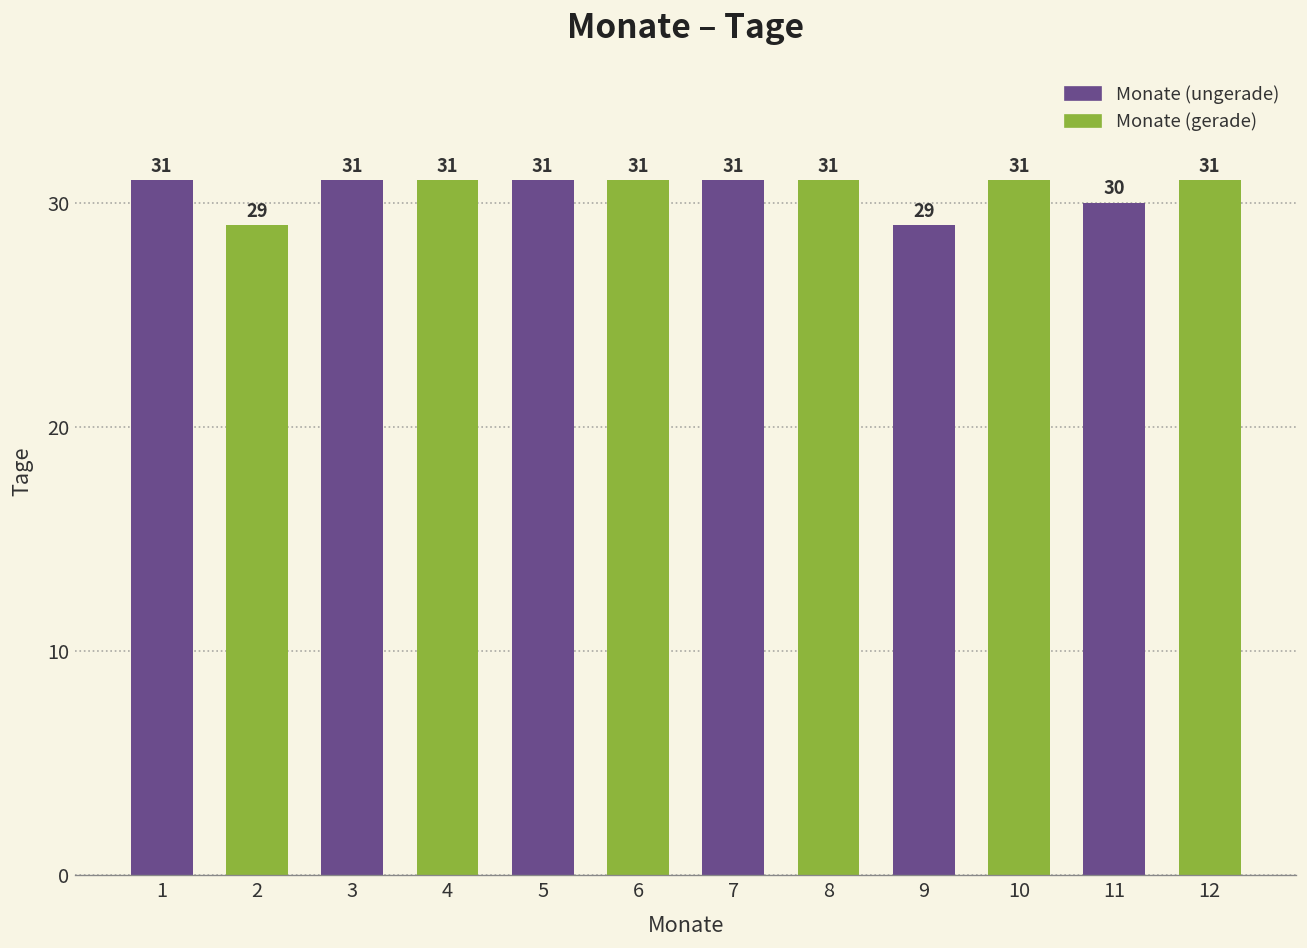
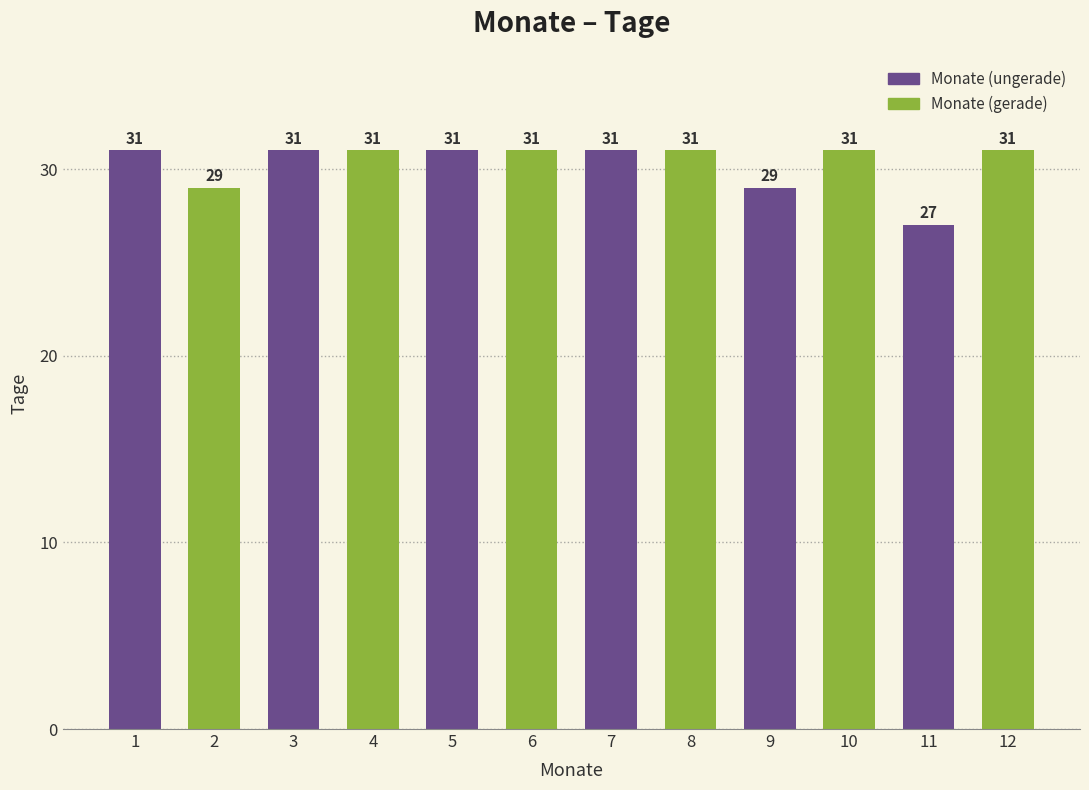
  {
    "1": 31,
    "2": 29,
    "3": 31,
    "4": 31,
    "5": 31,
    "6": 31,
    "7": 31,
    "8": 31,
    "9": 29,
    "10": 31,
-   "11": 30,
+   "11": 27,
    "12": 31
  }
